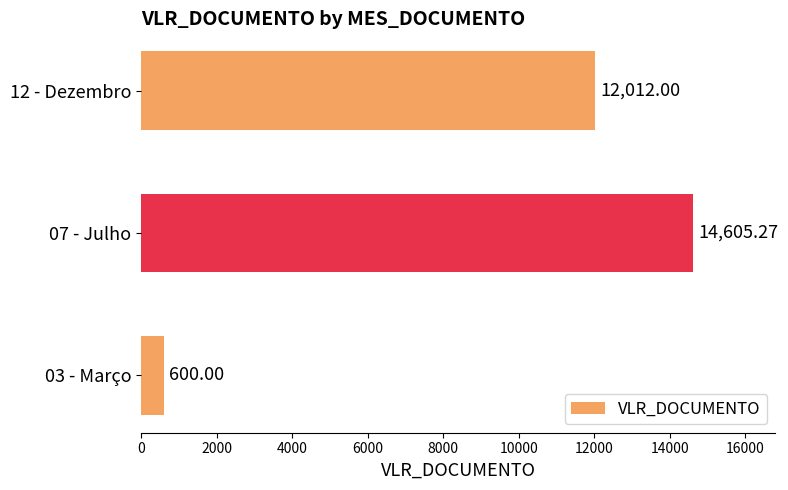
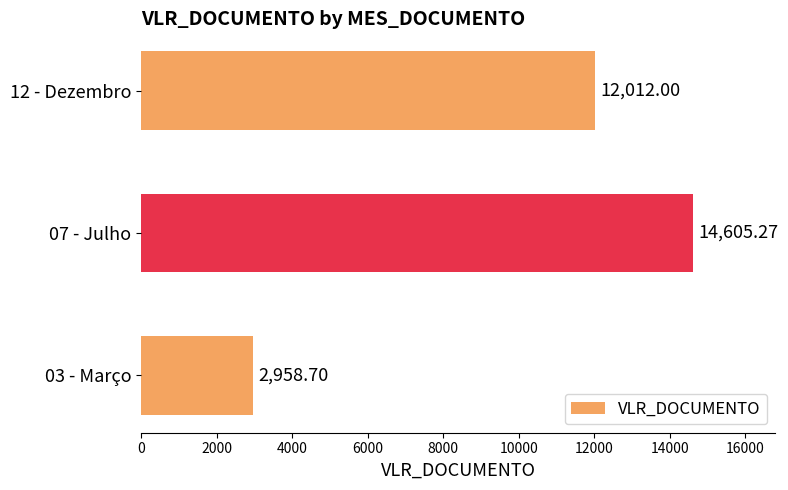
  {
    "12 - Dezembro": "12,012.00",
    "07 - Julho": "14,605.27",
-   "03 - Março": "600.00"
+   "03 - Março": "2,958.70"
  }
